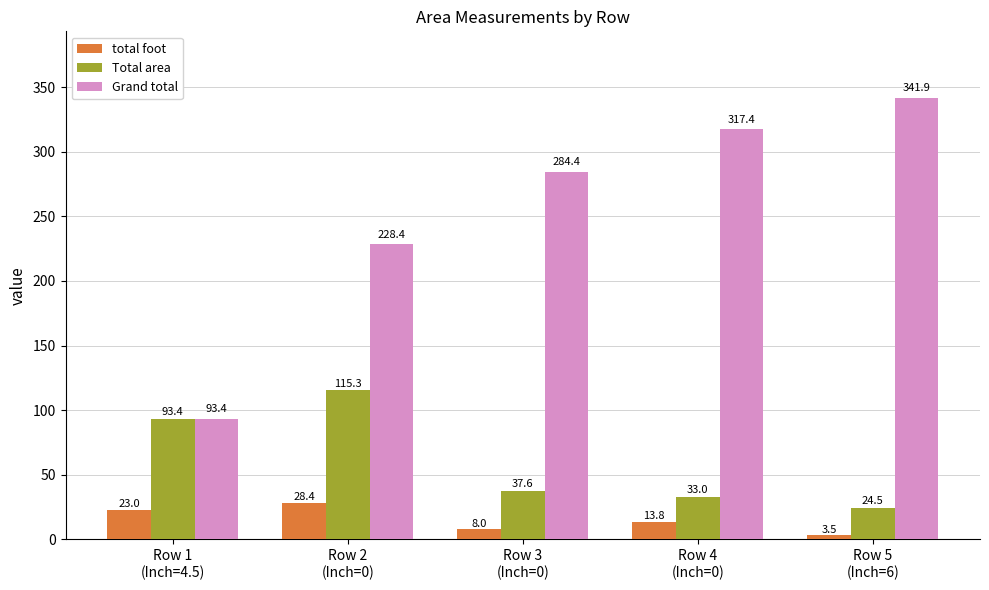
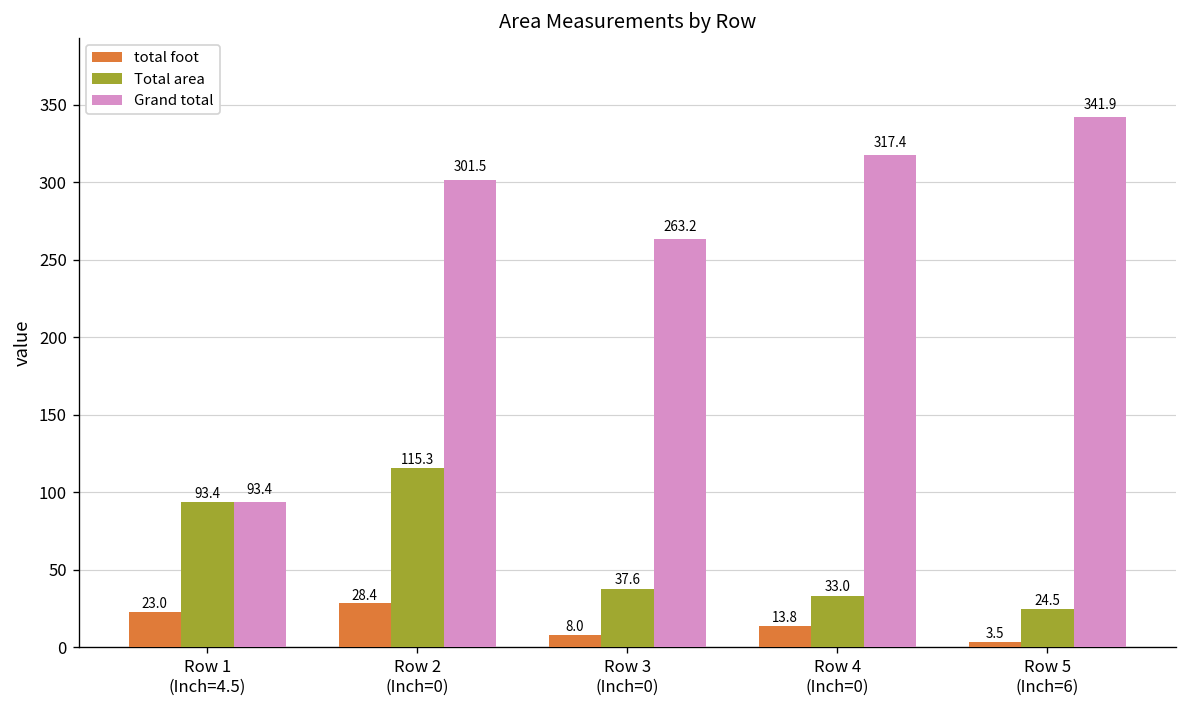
  {
    "total foot": {
      "Row 1 (Inch=4.5)": 23.0,
      "Row 2 (Inch=0)": 28.4,
      "Row 3 (Inch=0)": 8.0,
      "Row 4 (Inch=0)": 13.8,
      "Row 5 (Inch=6)": 3.5
    },
    "Total area": {
      "Row 1 (Inch=4.5)": 93.4,
      "Row 2 (Inch=0)": 115.3,
      "Row 3 (Inch=0)": 37.6,
      "Row 4 (Inch=0)": 33.0,
      "Row 5 (Inch=6)": 24.5
    },
    "Grand total": {
      "Row 1 (Inch=4.5)": 93.4,
-     "Row 2 (Inch=0)": 228.4,
-     "Row 3 (Inch=0)": 284.4,
+     "Row 2 (Inch=0)": 301.5,
+     "Row 3 (Inch=0)": 263.2,
      "Row 4 (Inch=0)": 317.4,
      "Row 5 (Inch=6)": 341.9
    }
  }
